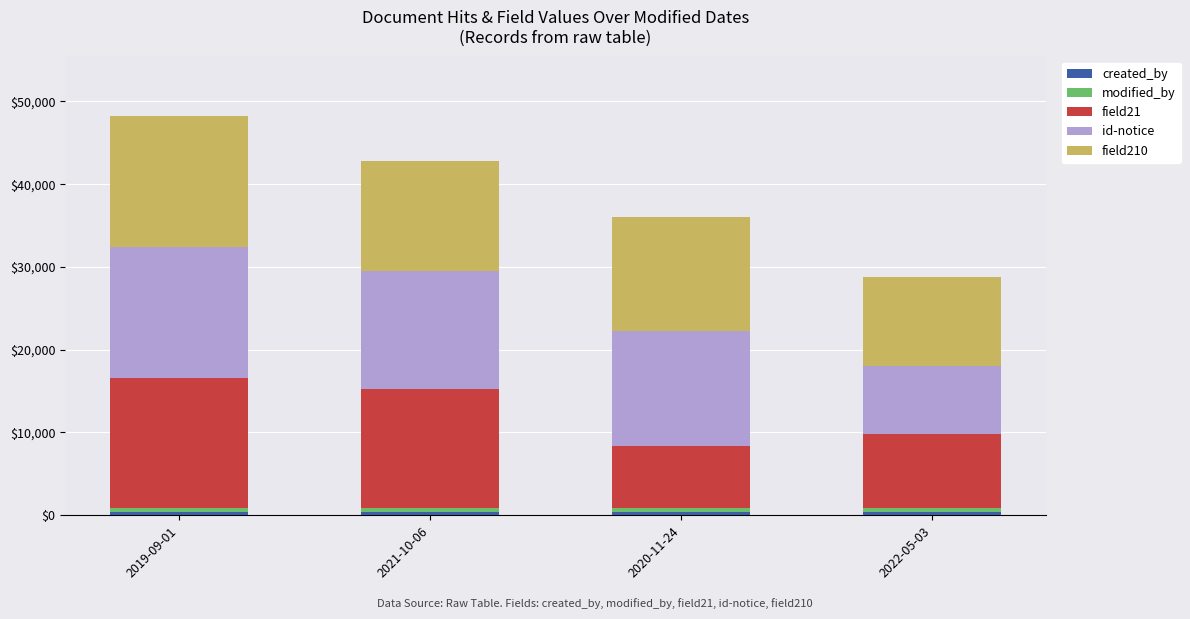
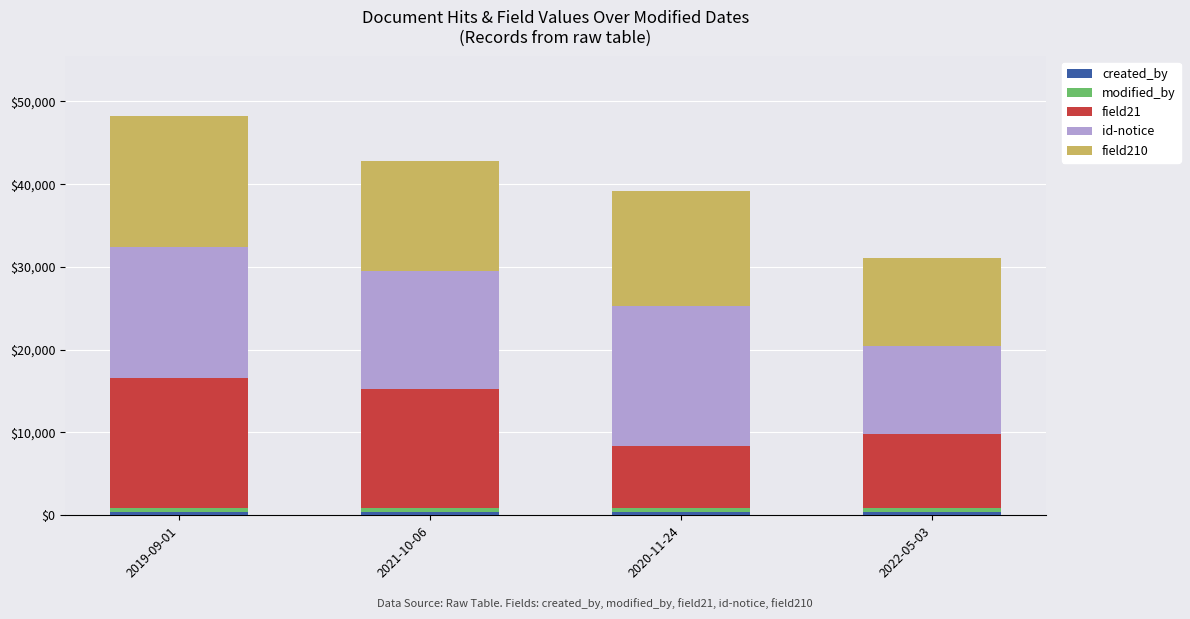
  {
    "created_by": {
      "2019-09-01": "$0",
      "2021-10-06": "$0",
      "2020-11-24": "$0",
      "2022-05-03": "$0"
    },
    "modified_by": {
      "2019-09-01": "$0",
      "2021-10-06": "$0",
      "2020-11-24": "$0",
      "2022-05-03": "$0"
    },
    "field21": {
      "2019-09-01": "$16,000",
      "2021-10-06": "$14,000",
      "2020-11-24": "$8,000",
      "2022-05-03": "$9,000"
    },
    "id-notice": {
      "2019-09-01": "$16,000",
      "2021-10-06": "$14,000",
-     "2020-11-24": "$14,000",
-     "2022-05-03": "$8,000"
+     "2020-11-24": "$17,000",
+     "2022-05-03": "$11,000"
    },
    "field210": {
      "2019-09-01": "$16,000",
      "2021-10-06": "$13,000",
      "2020-11-24": "$14,000",
      "2022-05-03": "$11,000"
    }
  }
